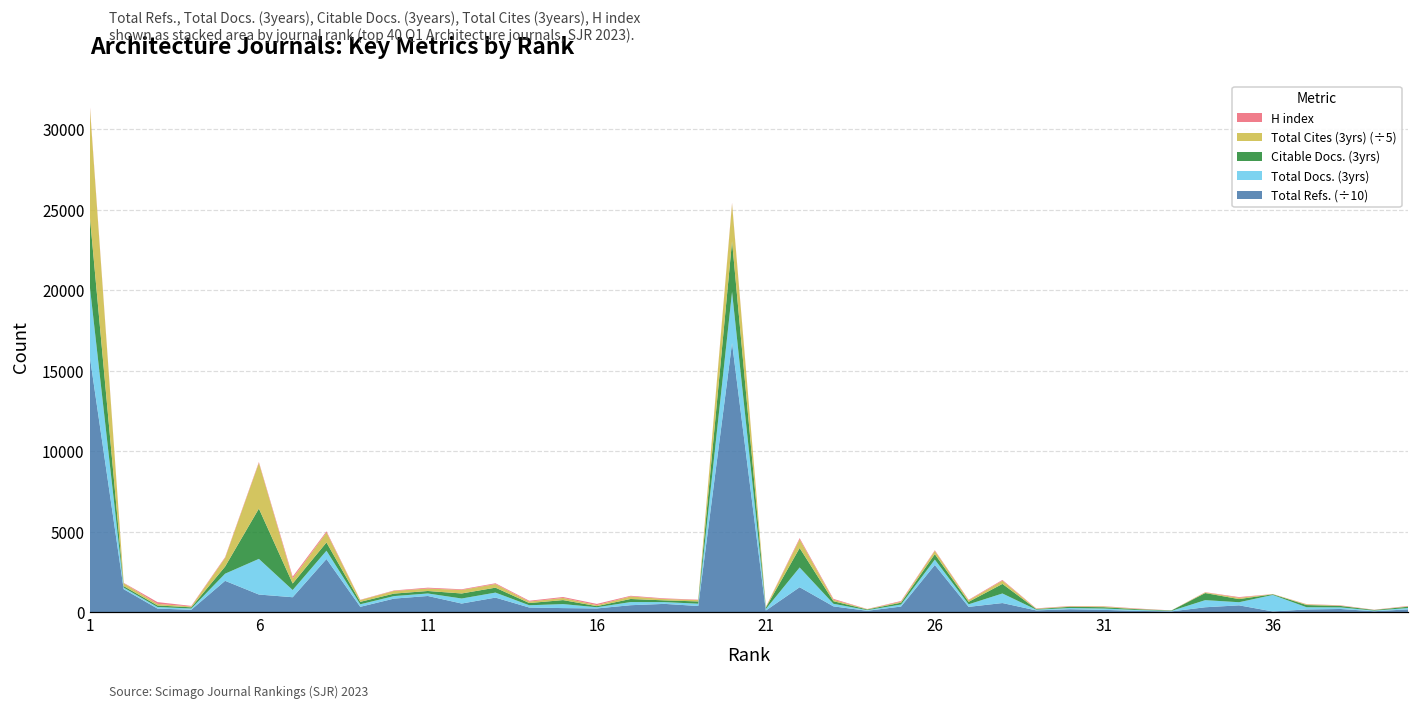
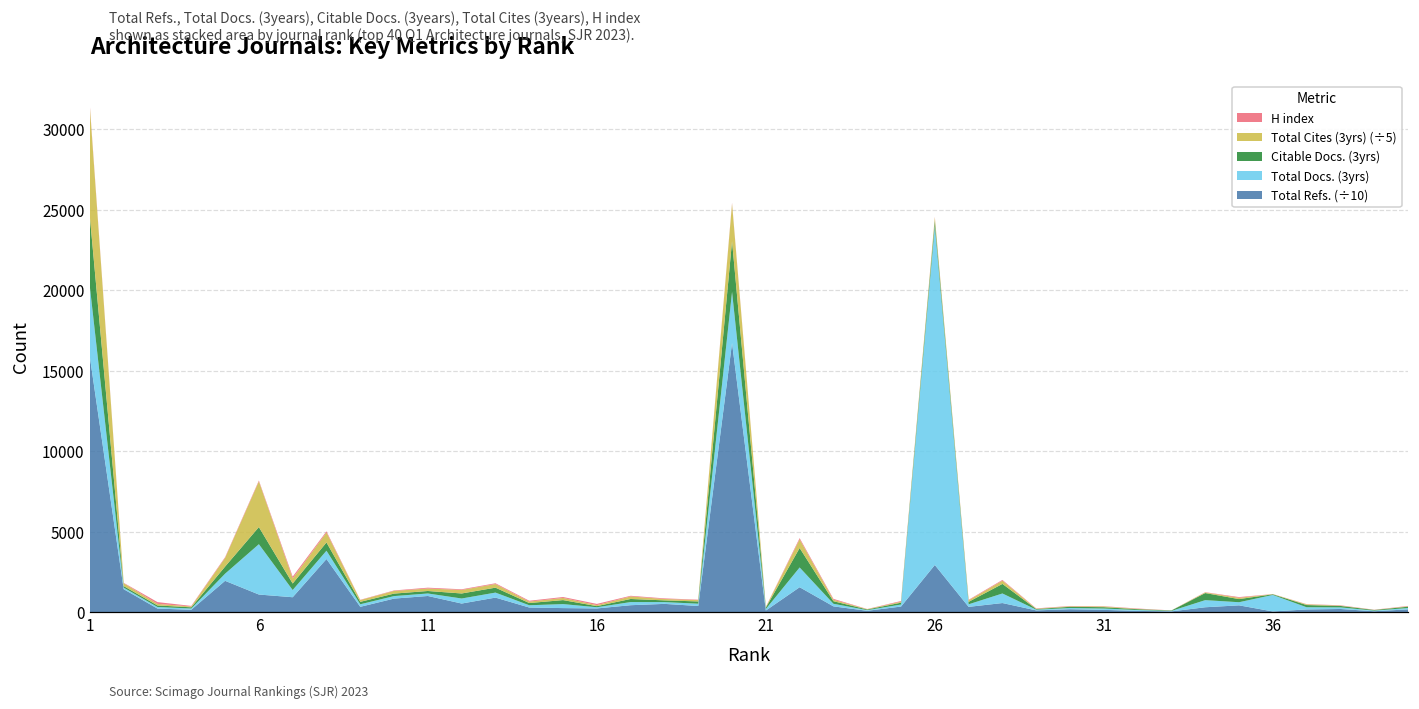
  {
    "Total Refs. (÷10)": {
      "1": 15800,
      "6": 1100,
      "26": 2900
    },
    "Total Docs. (3yrs)": {
      "1": 4400,
-     "6": 2200,
-     "26": 300
+     "6": 3100,
+     "26": 21000
    },
    "Citable Docs. (3yrs)": {
      "1": 4400,
-     "6": 3100,
+     "6": 1100,
      "26": 300
    }
  }
